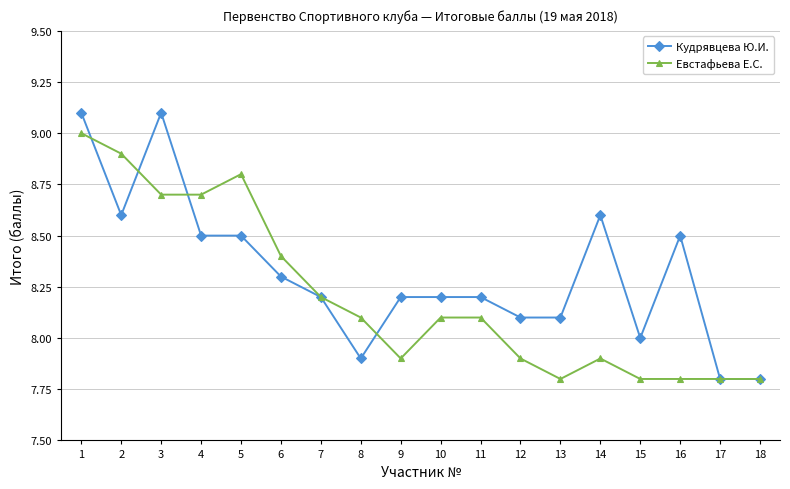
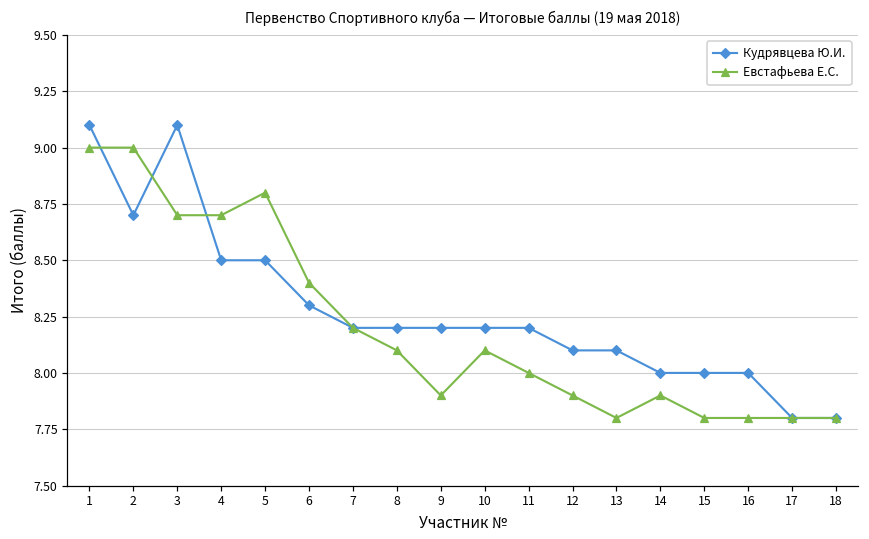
  {
    "Кудрявцева Ю.И.": {
      "1": 9.1,
-     "2": 8.6,
+     "2": 8.7,
      "3": 9.1,
      "4": 8.5,
      "5": 8.5,
      "6": 8.3,
-     "8": 7.9,
+     "8": 8.2,
      "9": 8.2,
      "10": 8.2,
      "11": 8.2,
      "12": 8.1,
      "13": 8.1,
-     "14": 8.6,
+     "14": 8.0,
      "15": 8.0,
-     "16": 8.5
+     "16": 8.0
    },
    "Евстафьева Е.С.": {
      "1": 9.0,
-     "2": 8.9,
+     "2": 9.0,
      "3": 8.7,
      "4": 8.7,
      "5": 8.8,
      "6": 8.4,
      "8": 8.1,
      "9": 7.9,
      "10": 8.1,
-     "11": 8.1,
+     "11": 8.0,
      "12": 7.9,
      "13": 7.8,
      "14": 7.9,
      "15": 7.8,
      "16": 7.8
    }
  }
